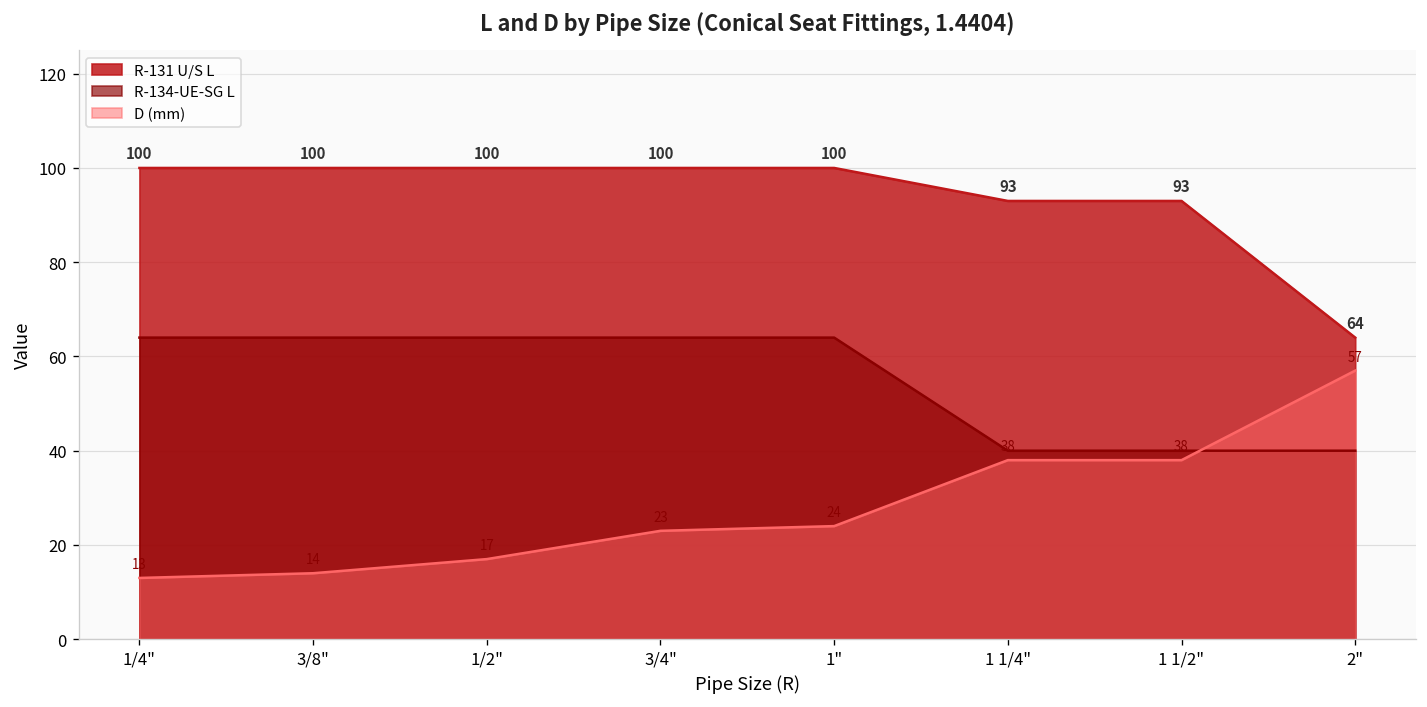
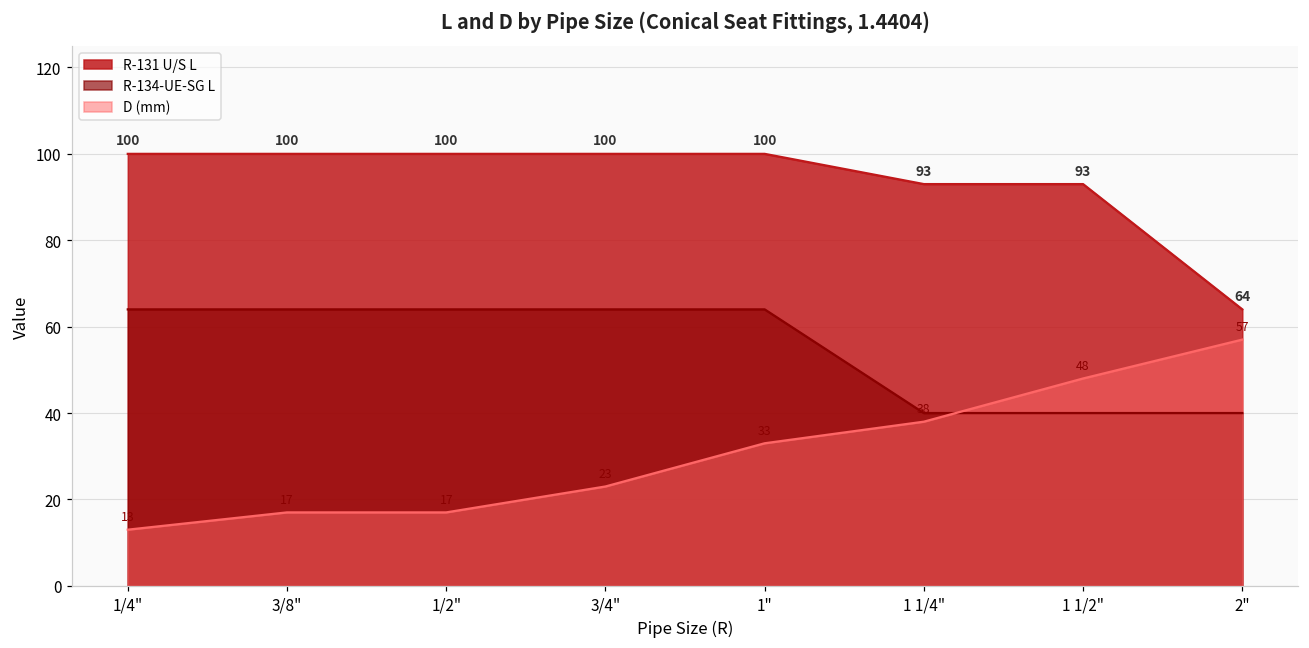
  {
    "R-131 U/S L": {
      "1/4\"": 100,
      "3/8\"": 100,
      "1/2\"": 100,
      "3/4\"": 100,
      "1\"": 100,
      "1 1/4\"": 93,
      "1 1/2\"": 93,
      "2\"": 64
    },
    "R-134-UE-SG L": {
      "1/4\"": 64,
      "3/8\"": 64,
      "1/2\"": 64,
      "3/4\"": 64,
      "1\"": 64,
      "1 1/4\"": 40,
      "1 1/2\"": 40,
      "2\"": 40
    },
    "D (mm)": {
      "1/4\"": 13,
-     "3/8\"": 14,
+     "3/8\"": 17,
      "1/2\"": 17,
      "3/4\"": 23,
-     "1\"": 24,
+     "1\"": 33,
      "1 1/4\"": 38,
-     "1 1/2\"": 38
+     "1 1/2\"": 48
    }
  }
